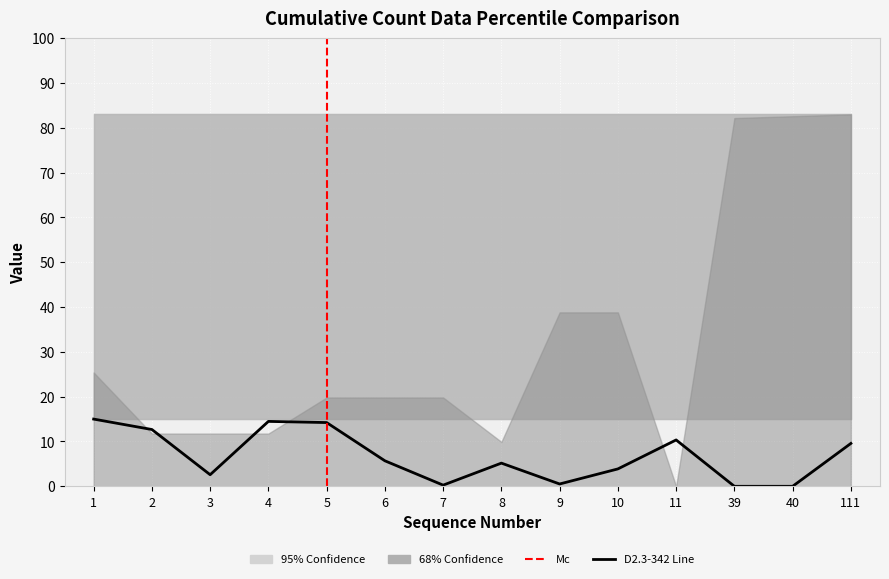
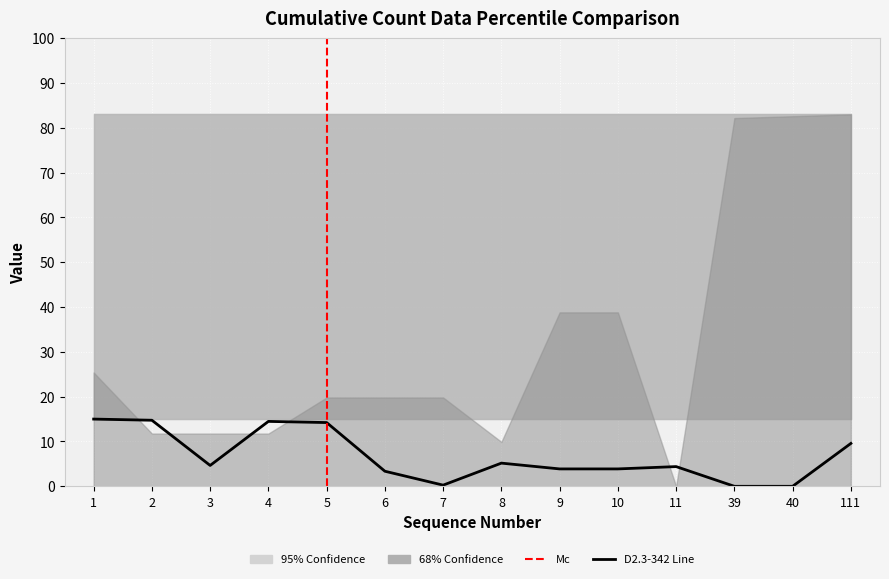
  {
    "D2.3-342 Line": {
      "1": 15,
-     "2": 13,
-     "3": 3,
+     "2": 15,
+     "3": 5,
      "4": 14,
      "5": 14,
-     "6": 6,
+     "6": 3,
      "7": 0,
      "8": 5,
-     "9": 1,
+     "9": 4,
      "10": 4,
-     "11": 10,
+     "11": 4,
      "39": 0,
      "40": 0,
      "111": 10
    }
  }
